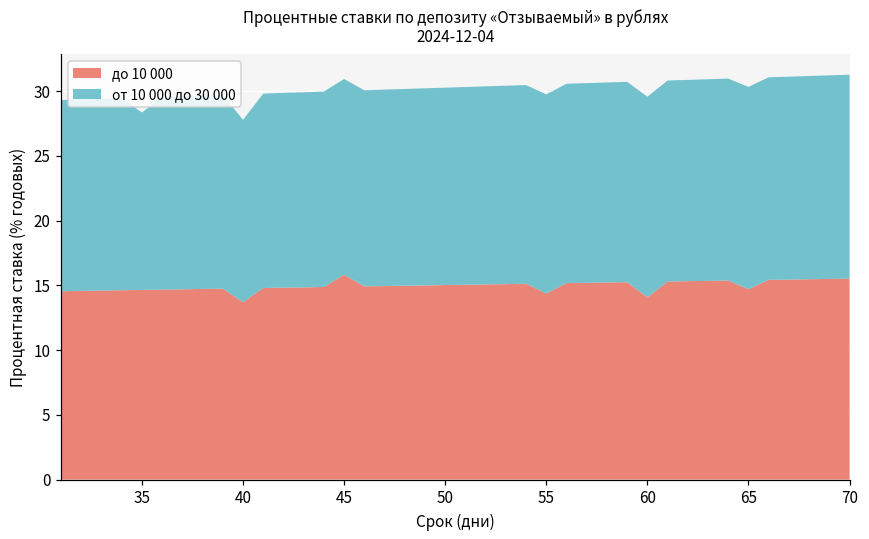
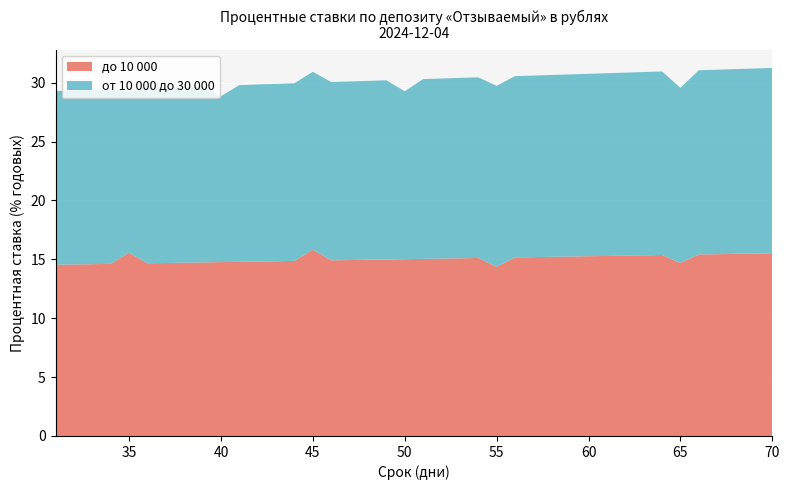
  {
    "до 10 000": {
-     "35": 14.6,
-     "40": 13.7,
+     "35": 15.6,
+     "40": 14.8,
      "45": 15.8,
      "50": 15.0,
      "55": 14.4,
-     "60": 14.1,
+     "60": 15.3,
      "65": 14.7,
      "70": 15.5
    },
    "от 10 000 до 30 000": {
      "40": 14.1,
      "45": 15.1,
-     "50": 15.2,
+     "50": 14.3,
      "55": 15.4,
      "60": 15.5,
-     "65": 15.6,
+     "65": 14.9,
      "70": 15.7
    }
  }
